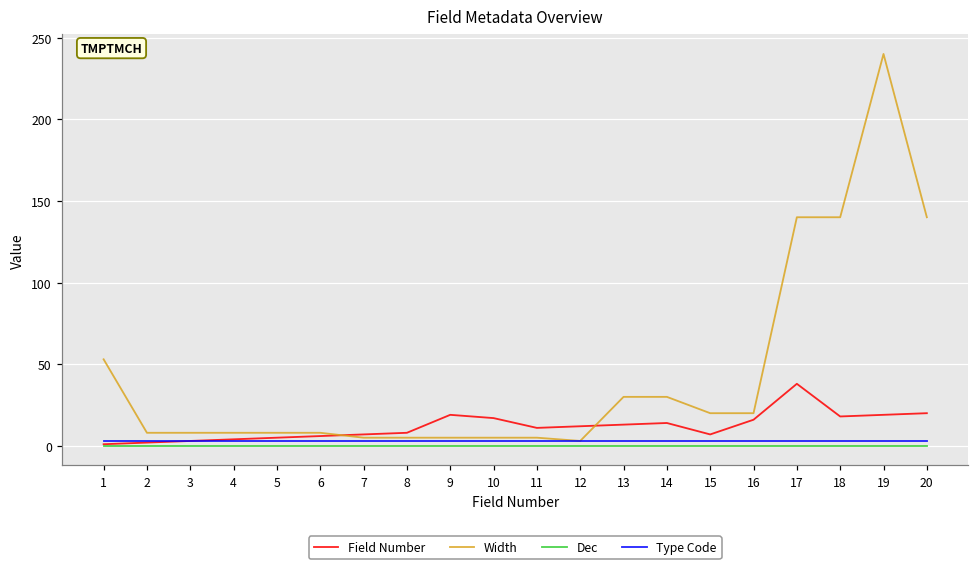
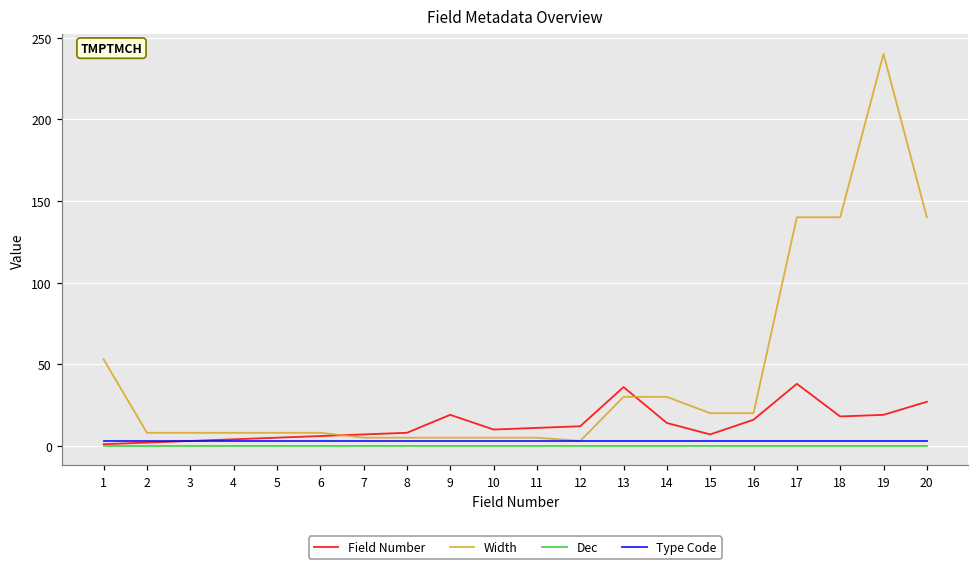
  {
    "Field Number": {
      "5": 5,
      "6": 6,
      "7": 7,
      "8": 8,
      "9": 19,
-     "10": 17,
+     "10": 10,
      "11": 11,
      "12": 12,
-     "13": 13,
+     "13": 36,
      "14": 14,
      "15": 7,
      "16": 16,
      "17": 38,
      "18": 18,
      "19": 19,
-     "20": 20
+     "20": 27
    },
    "Width": {
      "1": 53,
      "2": 8,
      "3": 8,
      "4": 8,
      "5": 8,
      "6": 8,
      "7": 5,
      "8": 5,
      "9": 5,
      "10": 5,
      "11": 5,
      "13": 30,
      "14": 30,
      "15": 20,
      "16": 20,
      "17": 140,
      "18": 140,
      "19": 240,
      "20": 140
    },
    "Dec": {
      "2": 0,
      "3": 0,
      "4": 0,
      "5": 0,
      "6": 0,
      "7": 0,
      "8": 0,
      "9": 0,
      "10": 0,
      "11": 0,
      "12": 0,
      "13": 0,
      "14": 0,
      "15": 0,
      "16": 0,
      "17": 0,
      "18": 0,
      "19": 0,
      "20": 0
    },
    "Type Code": {
      "1": 3,
      "5": 3,
      "6": 3,
      "7": 3,
      "8": 3,
      "9": 3,
      "10": 3,
      "11": 3,
      "13": 3,
      "14": 3,
      "15": 3,
      "16": 3,
      "17": 3,
      "18": 3,
      "19": 3,
      "20": 3
    }
  }
